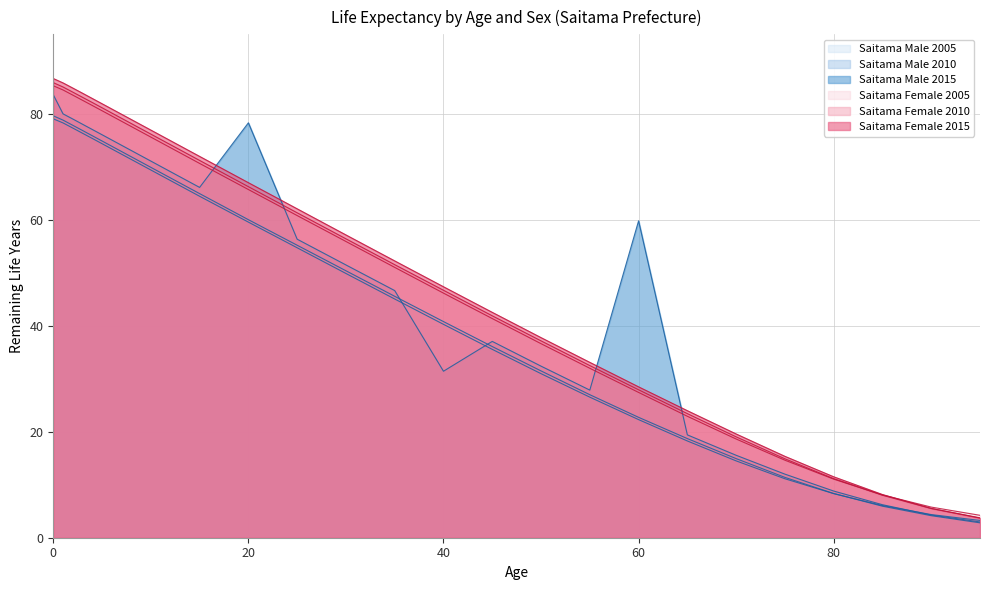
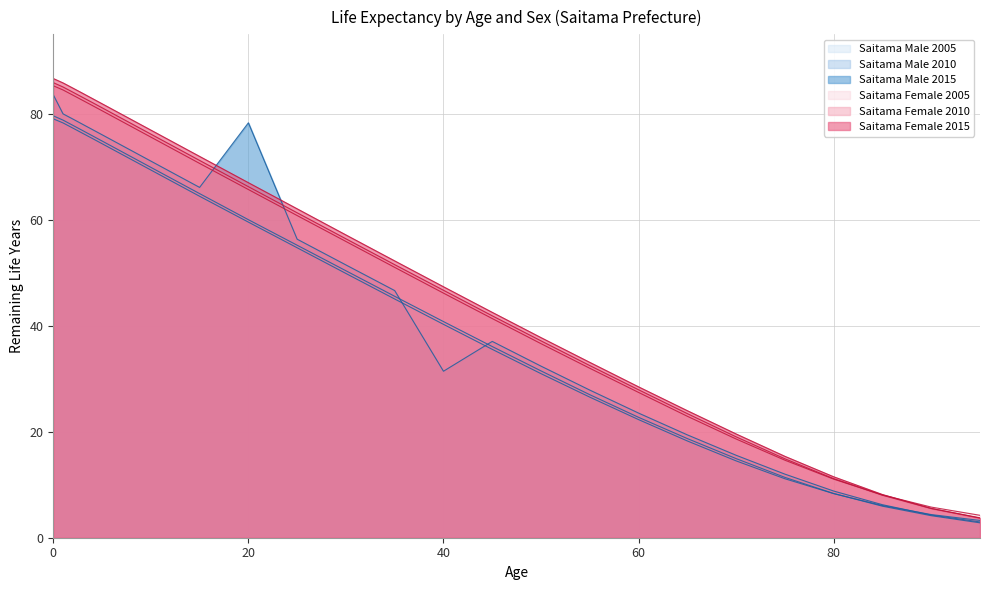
  {
    "Saitama Male 2015": {
      "0": 84,
      "20": 78,
      "40": 31,
-     "60": 60
+     "60": 24
    },
    "Saitama Female 2015": {
      "0": 87,
      "20": 67,
      "40": 47,
      "60": 28
    }
  }
